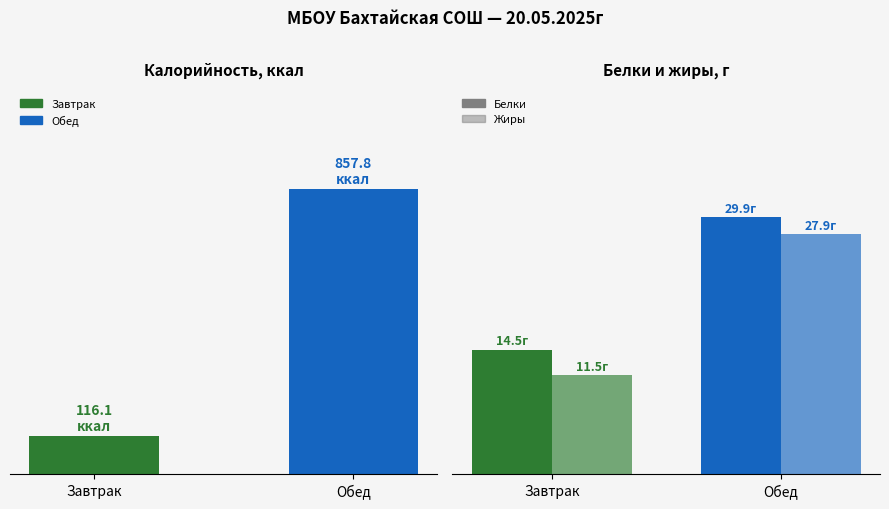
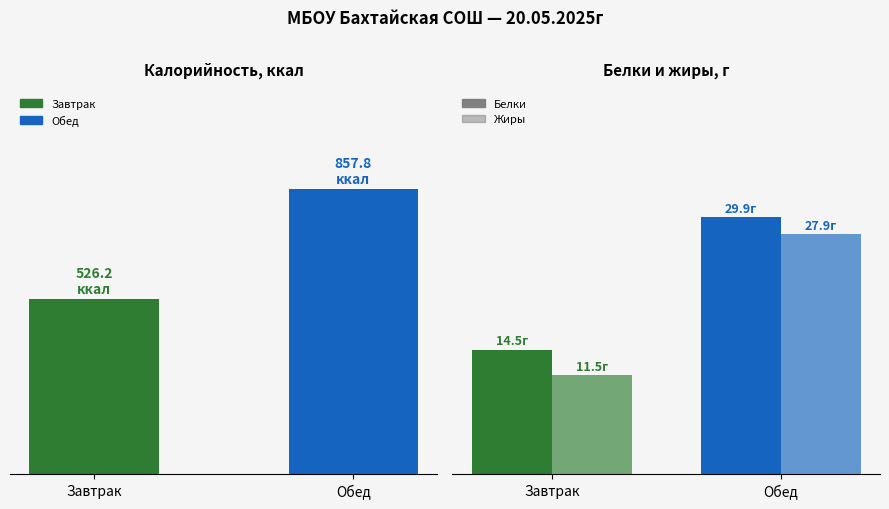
  {
    "Калорийность, ккал": {
-     "Завтрак": 116.1,
+     "Завтрак": 526.2,
      "Обед": 857.8
    }
  }
